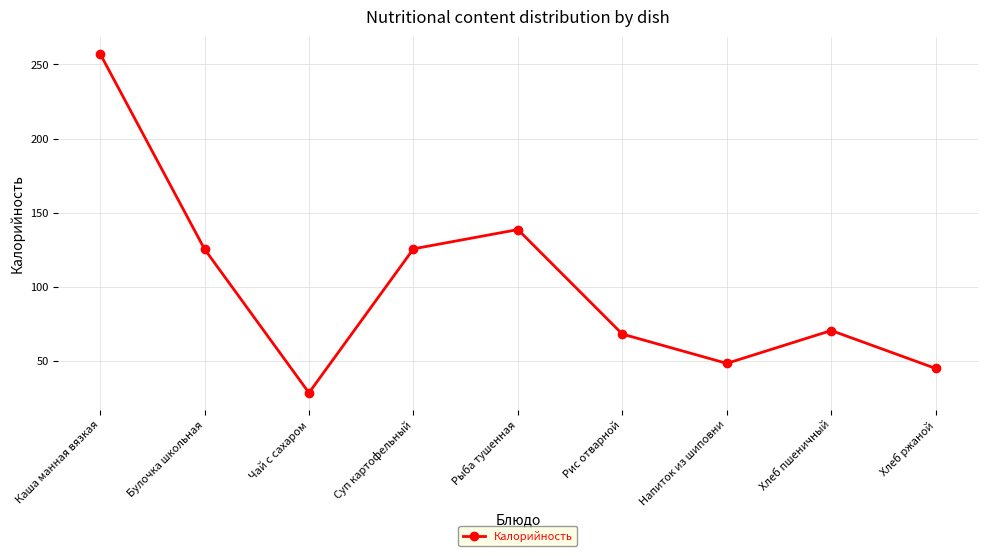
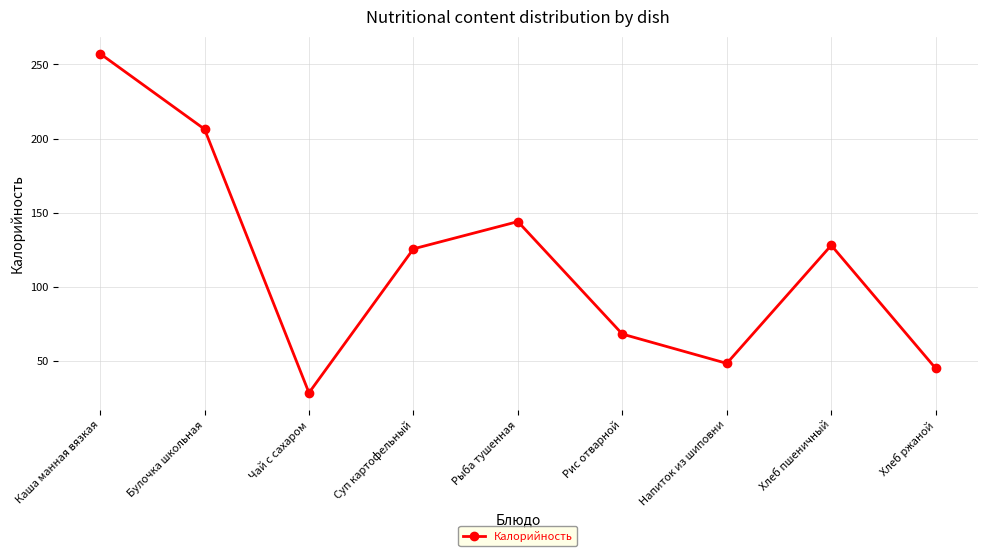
  {
    "Каша манная вязкая": 257,
-   "Булочка школьная": 125,
+   "Булочка школьная": 206,
    "Чай с сахаром": 28,
    "Суп картофельный": 126,
-   "Рыба тушенная": 139,
+   "Рыба тушенная": 144,
    "Рис отварной": 68,
    "Напиток из шиповни": 48,
-   "Хлеб пшеничный": 71,
+   "Хлеб пшеничный": 128,
    "Хлеб ржаной": 45
  }
